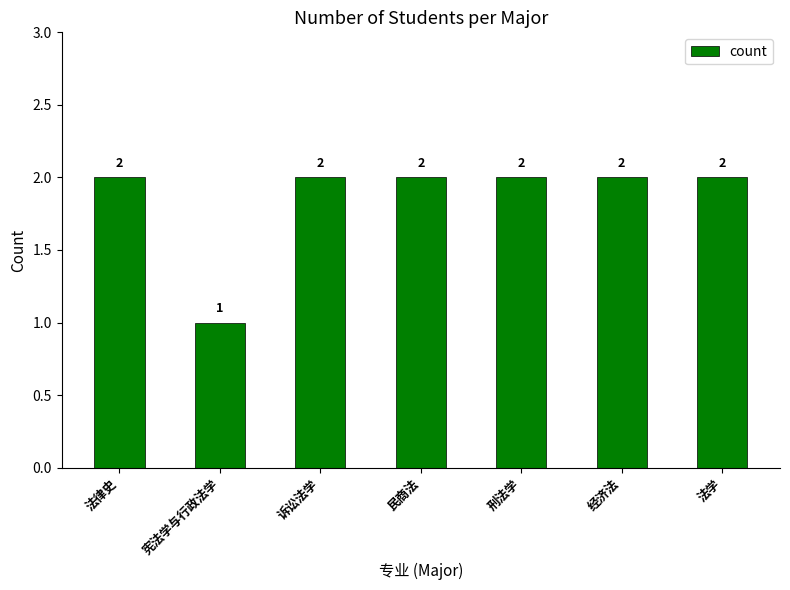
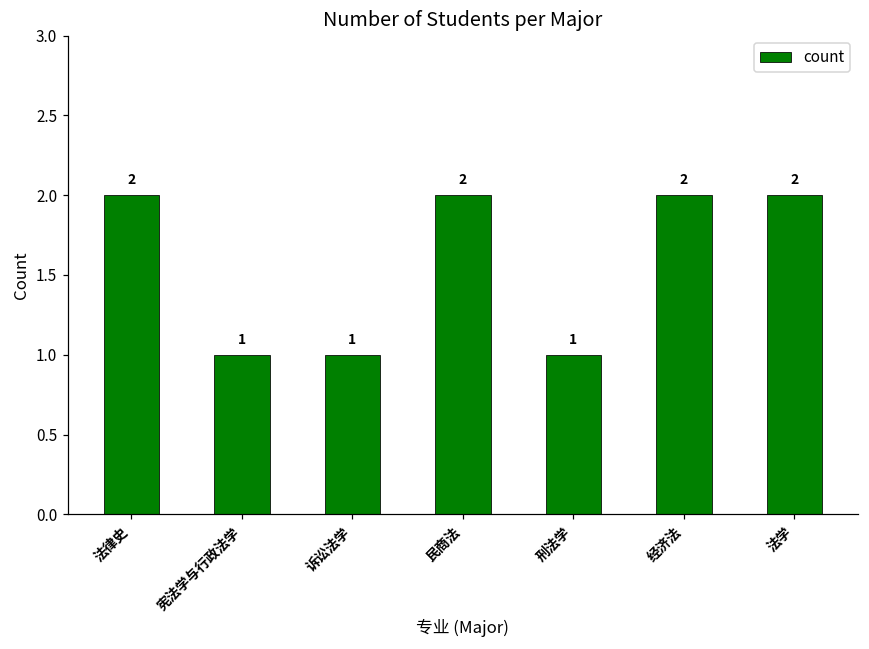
  {
    "法律史": 2,
    "宪法学与行政法学": 1,
-   "诉讼法学": 2,
+   "诉讼法学": 1,
    "民商法": 2,
-   "刑法学": 2,
+   "刑法学": 1,
    "经济法": 2,
    "法学": 2
  }
